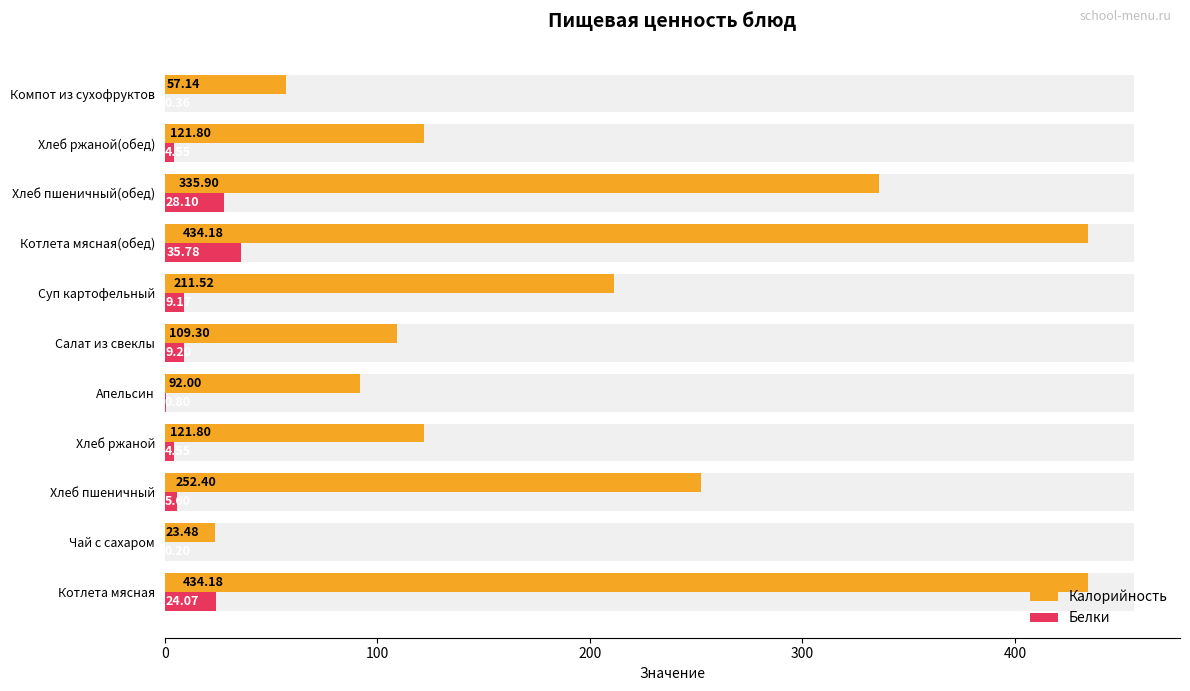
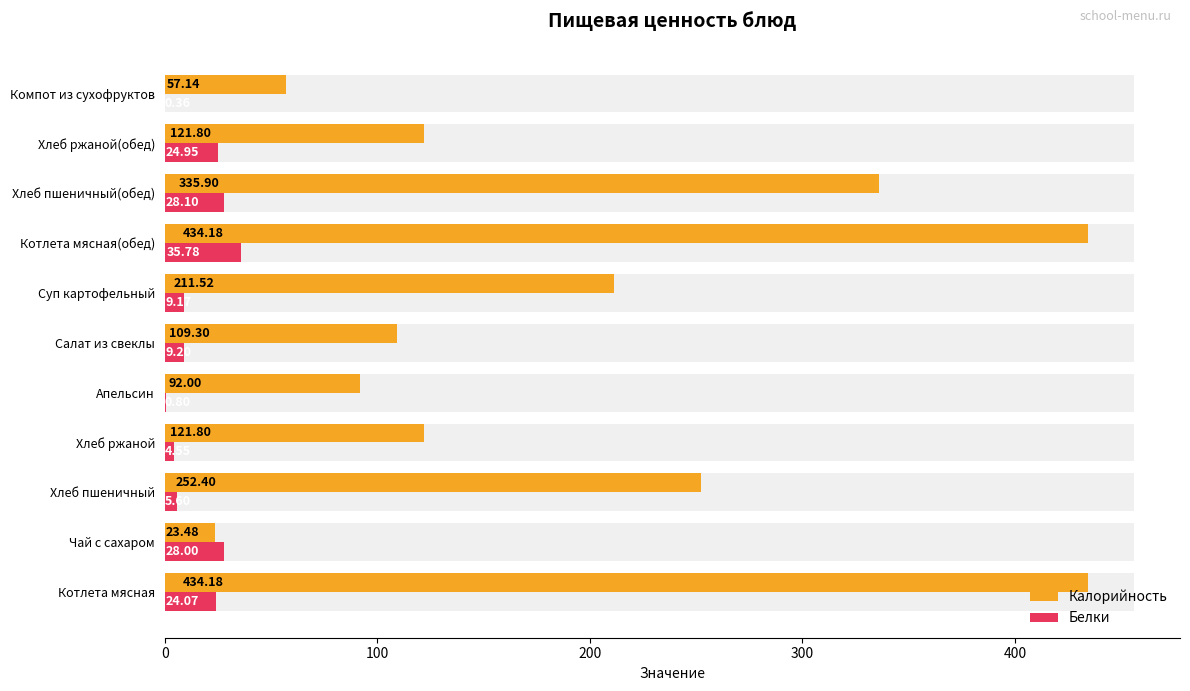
  {
    "Белки": {
-     "Хлеб ржаной(обед)": 5,
-     "Чай с сахаром": 0
+     "Хлеб ржаной(обед)": 25,
+     "Чай с сахаром": 28
    }
  }
